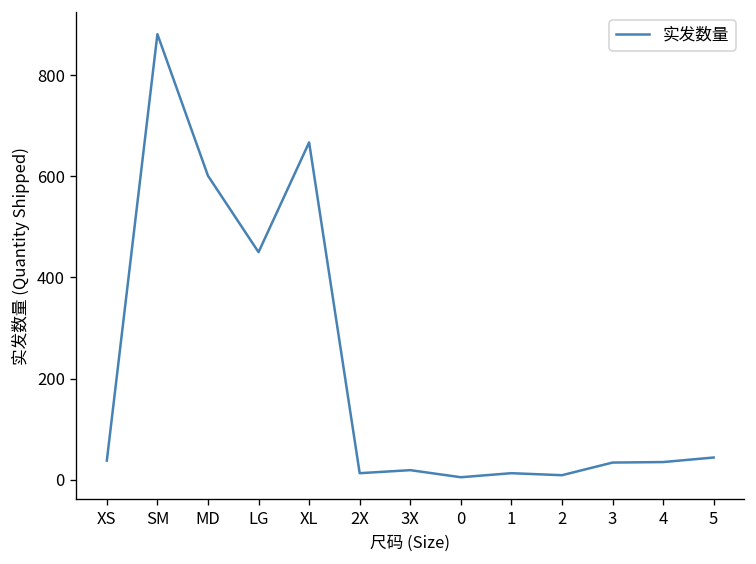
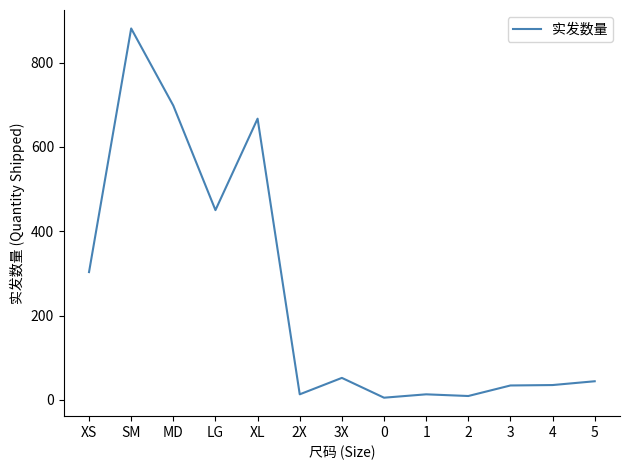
  {
-   "XS": 40,
+   "XS": 300,
    "SM": 880,
-   "MD": 600,
+   "MD": 700,
    "LG": 450,
    "XL": 670,
    "2X": 10,
-   "3X": 20,
+   "3X": 50,
    "0": 10,
    "1": 10,
    "2": 10,
    "3": 30,
    "4": 40,
    "5": 40
  }
